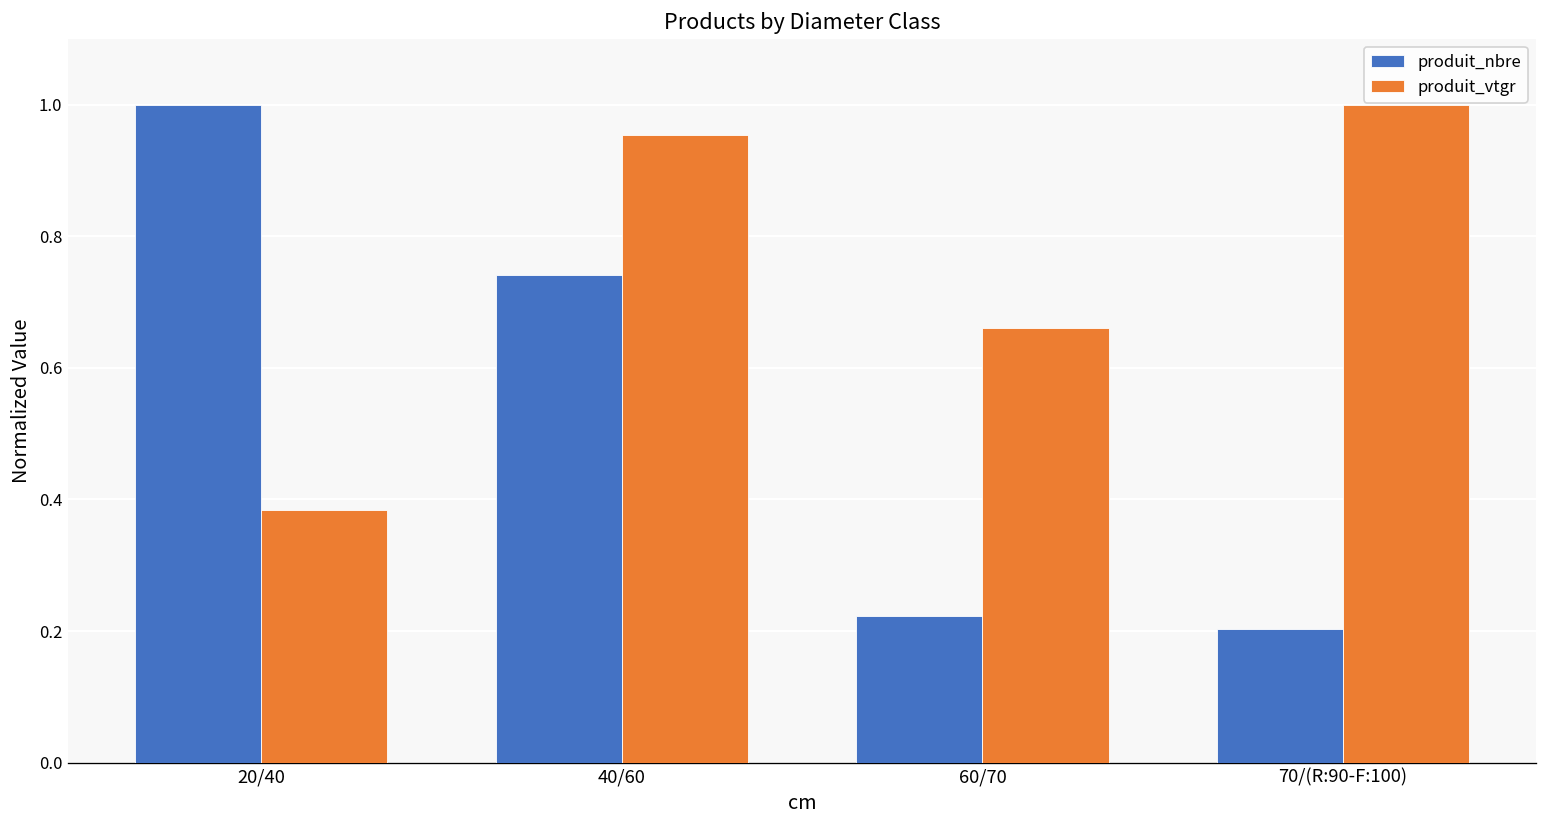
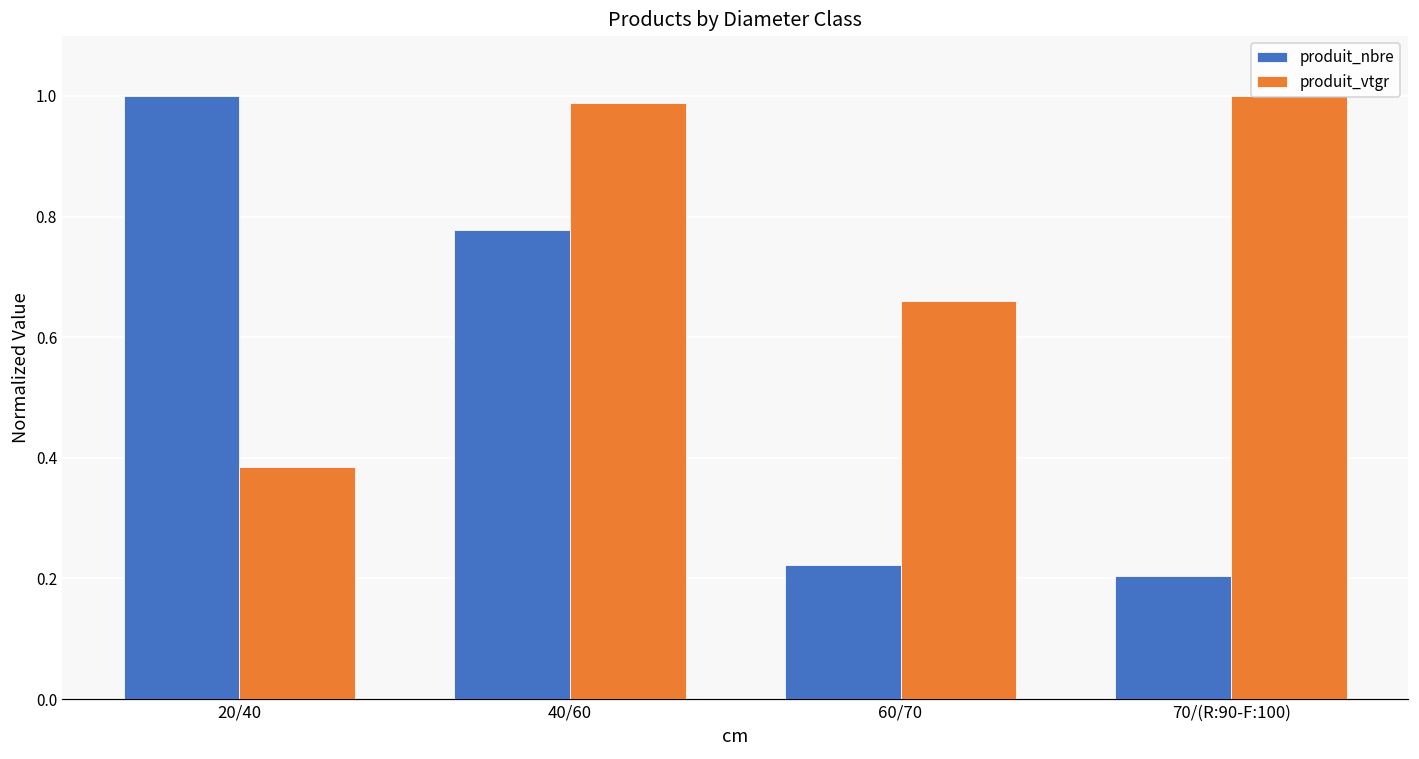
  {
    "produit_nbre": {
      "20/40": 1.00,
-     "40/60": 0.74,
+     "40/60": 0.78,
      "60/70": 0.22,
      "70/(R:90-F:100)": 0.20
    },
    "produit_vtgr": {
      "20/40": 0.38,
-     "40/60": 0.95,
+     "40/60": 0.99,
      "60/70": 0.66,
      "70/(R:90-F:100)": 1.00
    }
  }
